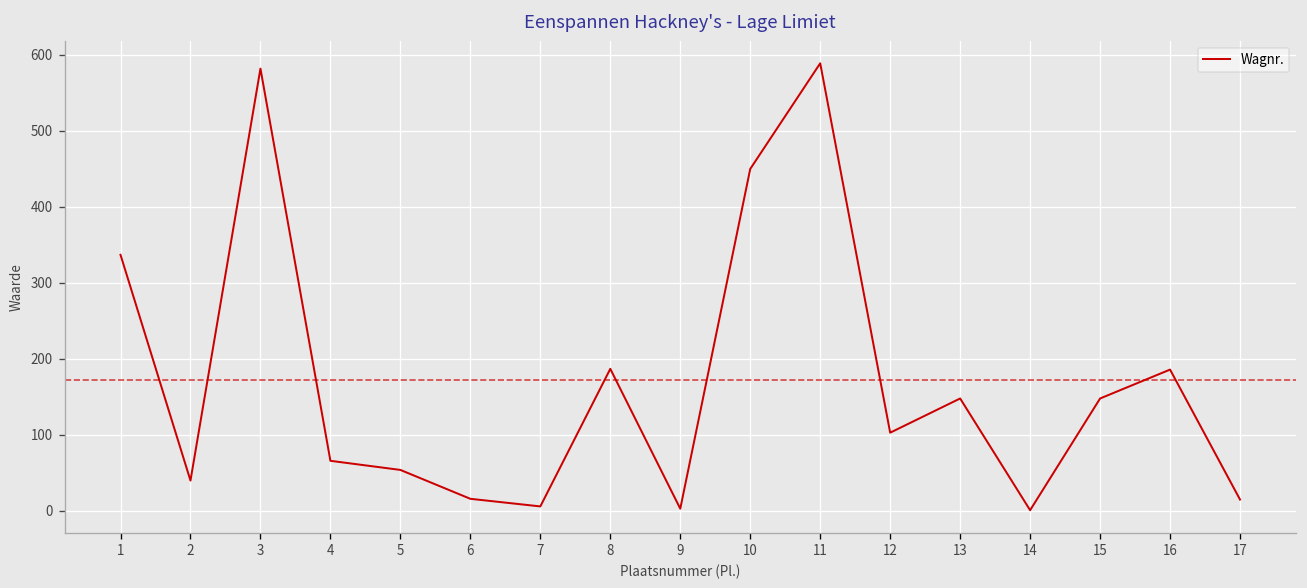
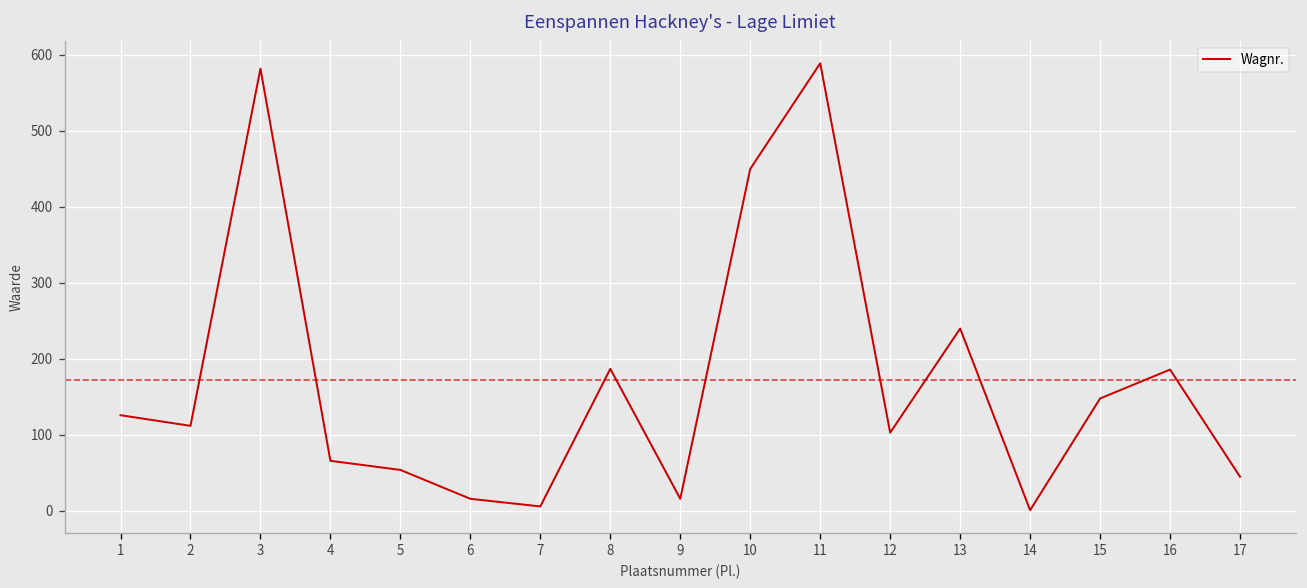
  {
-   "1": 340,
-   "2": 40,
+   "1": 130,
+   "2": 110,
    "3": 580,
    "4": 70,
    "5": 50,
    "6": 20,
    "7": 10,
    "8": 190,
-   "9": 0,
+   "9": 20,
    "10": 450,
    "11": 590,
    "12": 100,
-   "13": 150,
+   "13": 240,
    "14": 0,
    "15": 150,
    "16": 190,
-   "17": 20
+   "17": 50
  }
